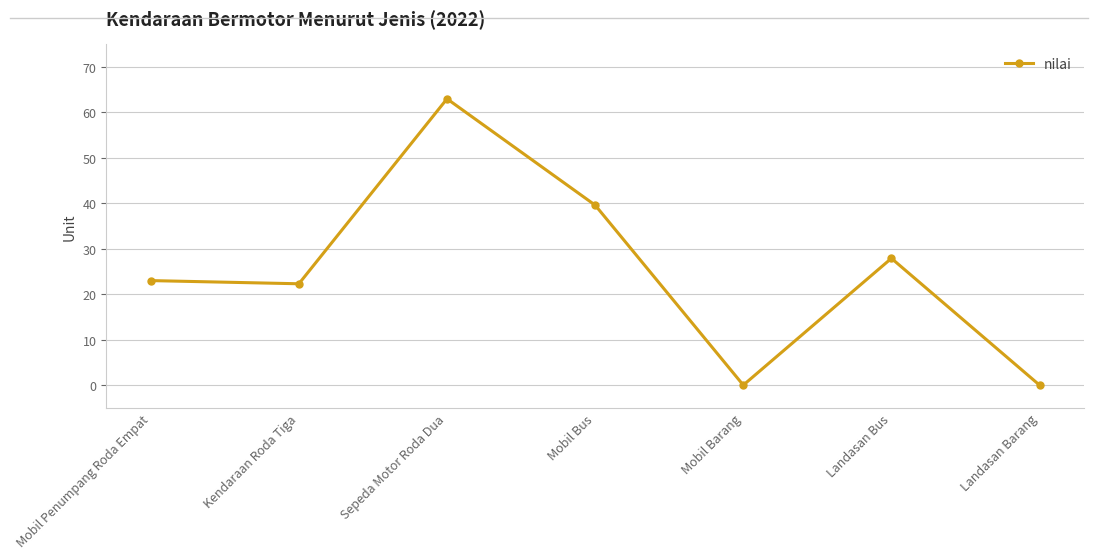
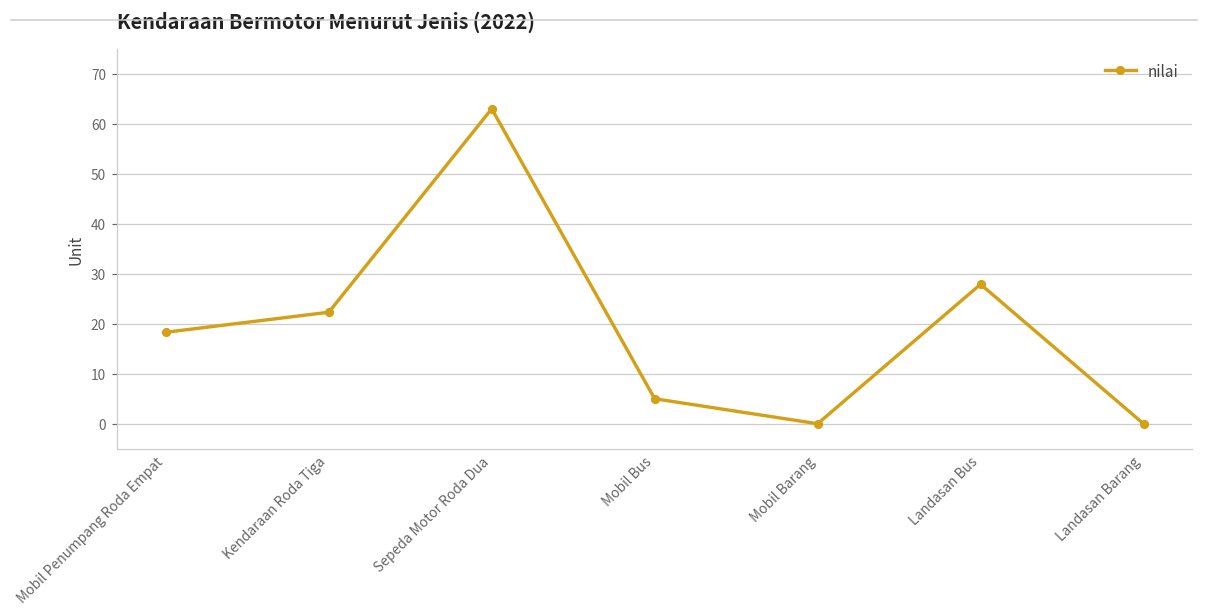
  {
-   "Mobil Penumpang Roda Empat": 23,
+   "Mobil Penumpang Roda Empat": 18,
    "Kendaraan Roda Tiga": 22,
    "Sepeda Motor Roda Dua": 63,
-   "Mobil Bus": 40,
+   "Mobil Bus": 5,
    "Mobil Barang": 0,
    "Landasan Bus": 28,
    "Landasan Barang": 0
  }
